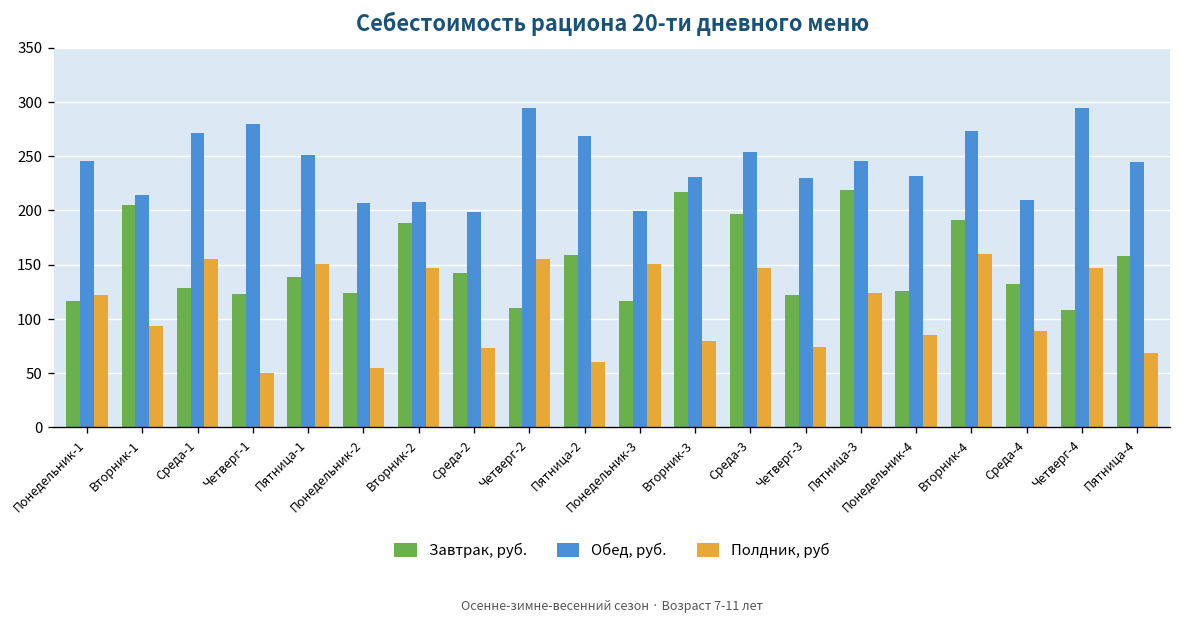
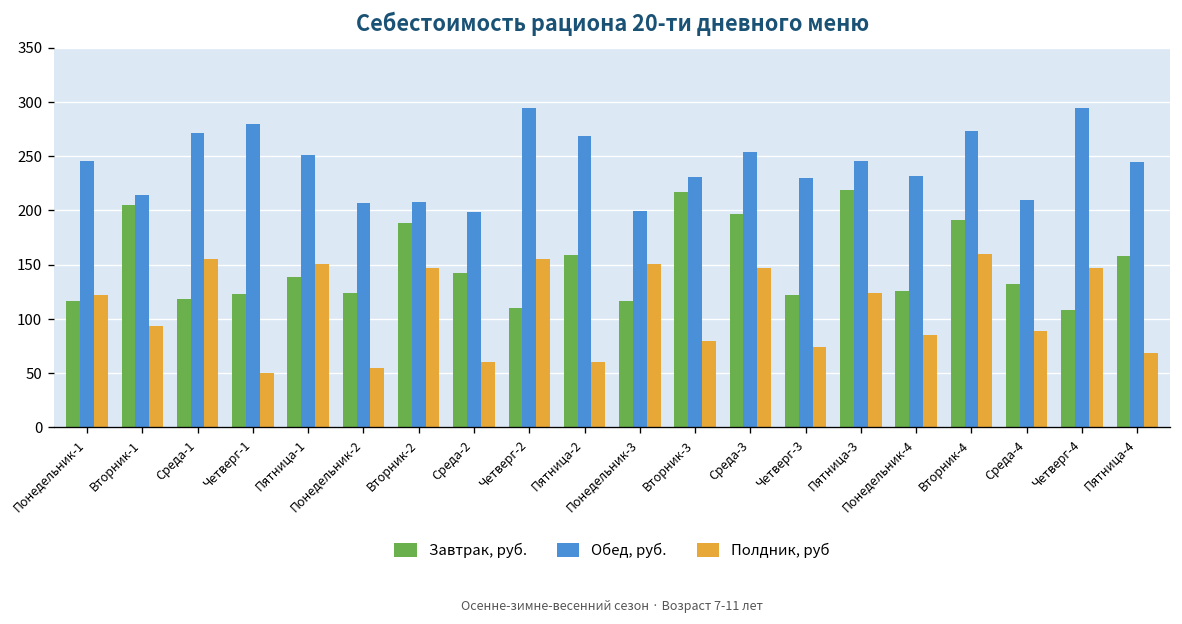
  {
    "Завтрак, руб.": {
      "Понедельник-1": 120,
      "Вторник-1": 200,
-     "Среда-1": 130,
+     "Среда-1": 120,
      "Четверг-1": 120,
      "Пятница-1": 140,
      "Понедельник-2": 120,
      "Вторник-2": 190,
      "Среда-2": 140,
      "Четверг-2": 110,
      "Пятница-2": 160,
      "Понедельник-3": 120,
      "Вторник-3": 220,
      "Среда-3": 200,
      "Четверг-3": 120,
      "Пятница-3": 220,
      "Понедельник-4": 130,
      "Вторник-4": 190,
      "Среда-4": 130,
      "Четверг-4": 110,
      "Пятница-4": 160
    },
    "Обед, руб.": {
      "Понедельник-1": 250,
      "Вторник-1": 210,
      "Среда-1": 270,
      "Четверг-1": 280,
      "Пятница-1": 250,
      "Понедельник-2": 210,
      "Вторник-2": 210,
      "Среда-2": 200,
      "Четверг-2": 290,
      "Пятница-2": 270,
      "Понедельник-3": 200,
      "Вторник-3": 230,
      "Среда-3": 250,
      "Четверг-3": 230,
      "Пятница-3": 250,
      "Понедельник-4": 230,
      "Вторник-4": 270,
      "Среда-4": 210,
      "Четверг-4": 290,
      "Пятница-4": 250
    },
    "Полдник, руб": {
      "Понедельник-1": 120,
      "Вторник-1": 90,
      "Среда-1": 150,
      "Четверг-1": 50,
      "Пятница-1": 150,
      "Понедельник-2": 50,
      "Вторник-2": 150,
-     "Среда-2": 70,
+     "Среда-2": 60,
      "Четверг-2": 150,
      "Пятница-2": 60,
      "Понедельник-3": 150,
      "Вторник-3": 80,
      "Среда-3": 150,
      "Четверг-3": 70,
      "Пятница-3": 120,
      "Понедельник-4": 90,
      "Вторник-4": 160,
      "Среда-4": 90,
      "Четверг-4": 150,
      "Пятница-4": 70
    }
  }
